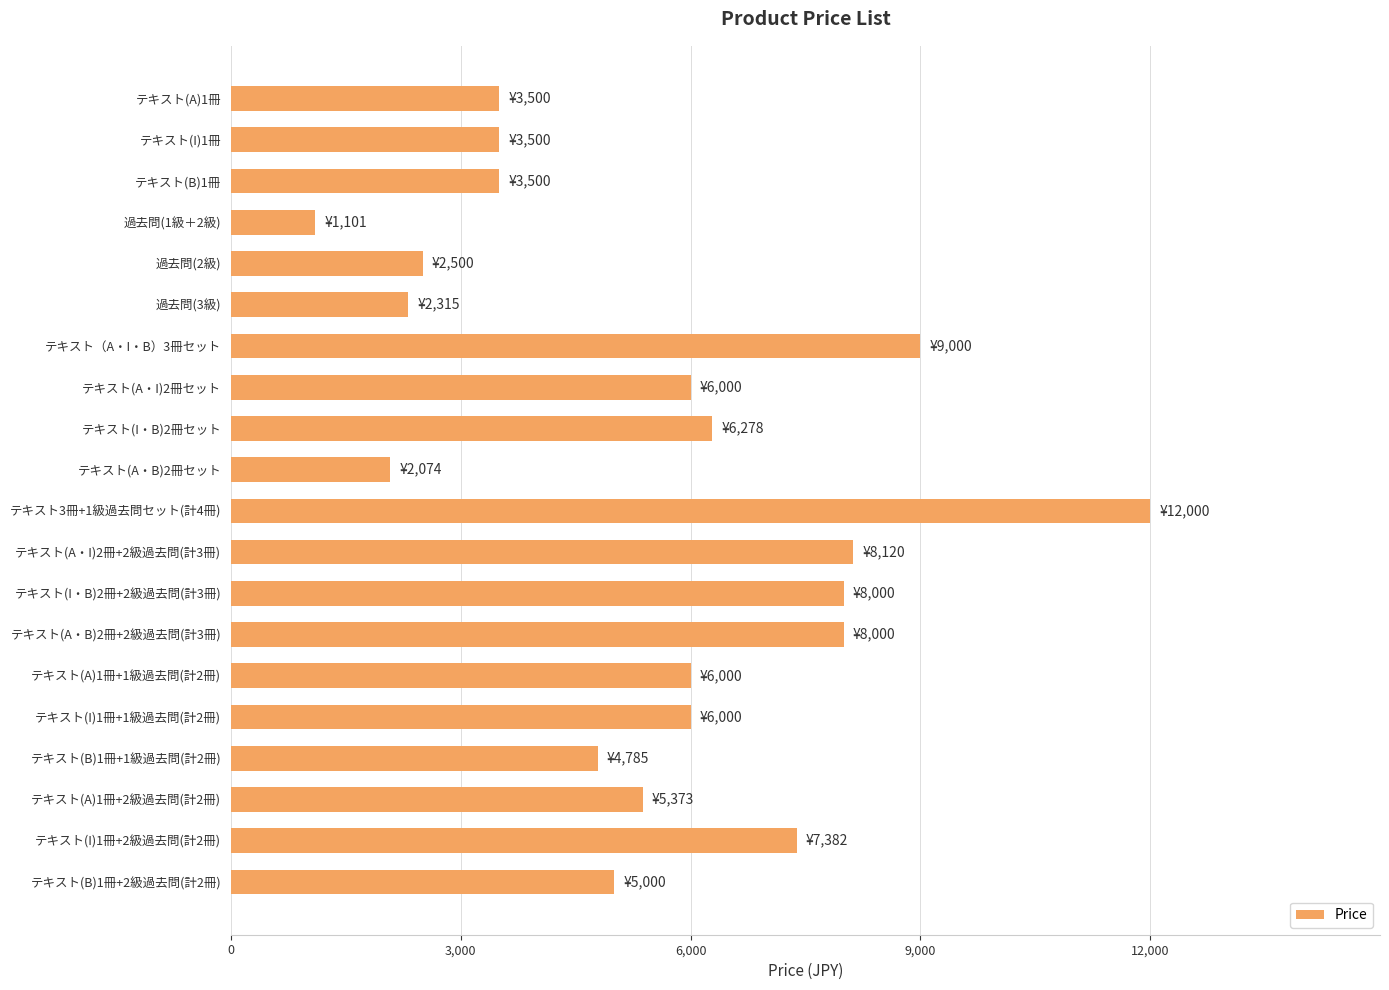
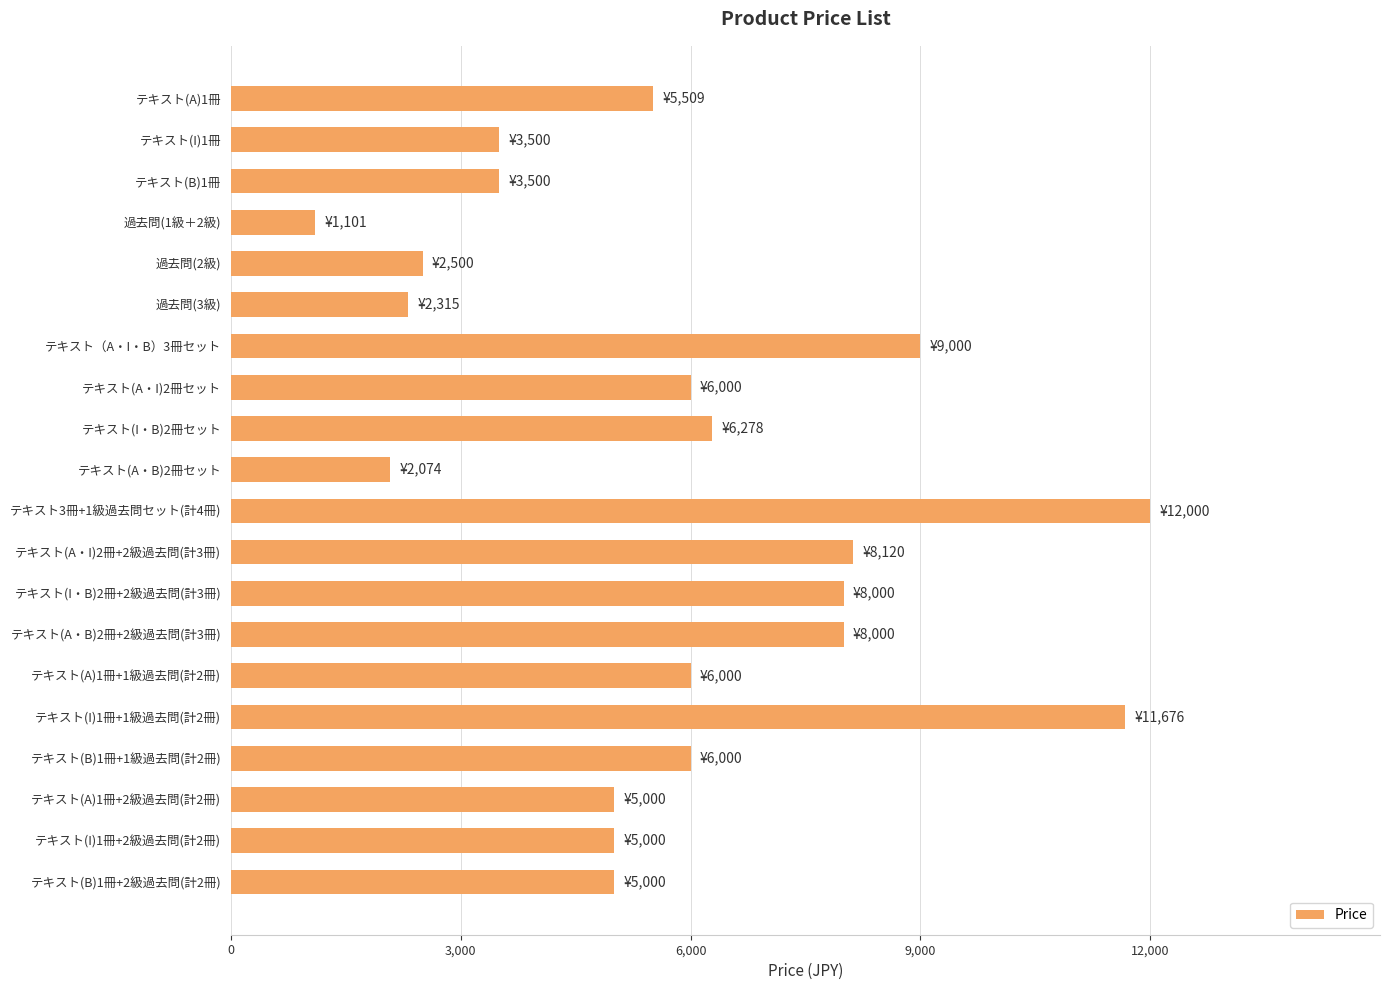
  {
-   "テキスト(A)1冊": "¥3,500",
+   "テキスト(A)1冊": "¥5,509",
    "テキスト(I)1冊": "¥3,500",
    "テキスト(B)1冊": "¥3,500",
    "過去問(1級＋2級)": "¥1,101",
    "過去問(2級)": "¥2,500",
    "過去問(3級)": "¥2,315",
    "テキスト（A・I・B）3冊セット": "¥9,000",
    "テキスト(A・I)2冊セット": "¥6,000",
    "テキスト(I・B)2冊セット": "¥6,278",
    "テキスト(A・B)2冊セット": "¥2,074",
    "テキスト3冊+1級過去問セット(計4冊)": "¥12,000",
    "テキスト(A・I)2冊+2級過去問(計3冊)": "¥8,120",
    "テキスト(I・B)2冊+2級過去問(計3冊)": "¥8,000",
    "テキスト(A・B)2冊+2級過去問(計3冊)": "¥8,000",
    "テキスト(A)1冊+1級過去問(計2冊)": "¥6,000",
-   "テキスト(I)1冊+1級過去問(計2冊)": "¥6,000",
-   "テキスト(B)1冊+1級過去問(計2冊)": "¥4,785",
-   "テキスト(A)1冊+2級過去問(計2冊)": "¥5,373",
-   "テキスト(I)1冊+2級過去問(計2冊)": "¥7,382",
+   "テキスト(I)1冊+1級過去問(計2冊)": "¥11,676",
+   "テキスト(B)1冊+1級過去問(計2冊)": "¥6,000",
+   "テキスト(A)1冊+2級過去問(計2冊)": "¥5,000",
+   "テキスト(I)1冊+2級過去問(計2冊)": "¥5,000",
    "テキスト(B)1冊+2級過去問(計2冊)": "¥5,000"
  }
